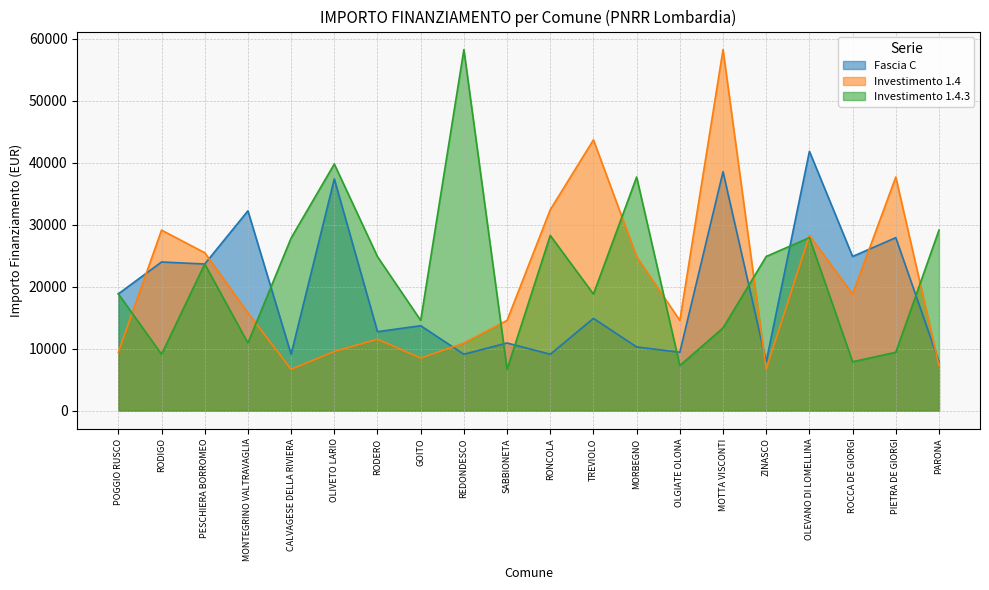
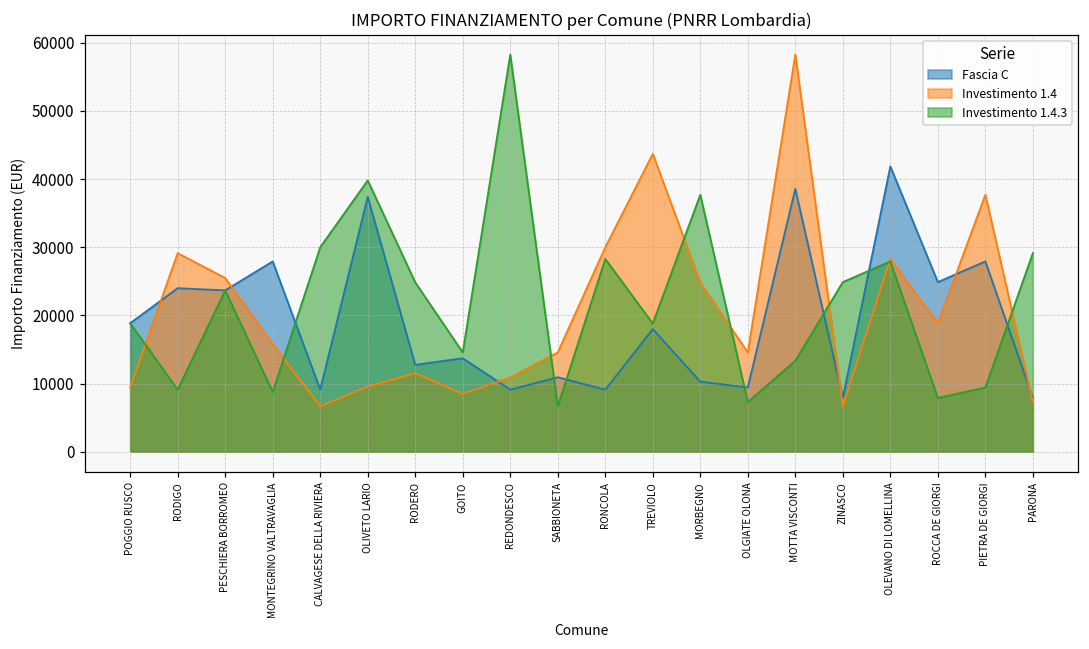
  {
    "Fascia C": {
      "RODIGO": 24000,
-     "MONTEGRINO VALTRAVAGLIA": 32000,
+     "MONTEGRINO VALTRAVAGLIA": 28000,
      "CALVAGESE DELLA RIVIERA": 9000,
      "OLIVETO LARIO": 37000,
      "RODERO": 13000,
      "GOITO": 14000,
      "REDONDESCO": 9000,
      "SABBIONETA": 11000,
      "RONCOLA": 9000,
-     "TREVIOLO": 15000,
+     "TREVIOLO": 18000,
      "MORBEGNO": 10000,
      "OLGIATE OLONA": 9000,
      "MOTTA VISCONTI": 39000,
      "ZINASCO": 8000,
      "OLEVANO DI LOMELLINA": 42000,
      "ROCCA DE GIORGI": 25000,
      "PIETRA DE GIORGI": 28000,
      "PARONA": 8000
    },
    "Investimento 1.4": {
      "POGGIO RUSCO": 9000,
      "RODIGO": 29000,
      "PESCHIERA BORROMEO": 25000,
      "MONTEGRINO VALTRAVAGLIA": 16000,
      "CALVAGESE DELLA RIVIERA": 7000,
      "OLIVETO LARIO": 10000,
      "RODERO": 12000,
      "GOITO": 8000,
      "REDONDESCO": 11000,
      "SABBIONETA": 15000,
-     "RONCOLA": 32000,
+     "RONCOLA": 30000,
      "TREVIOLO": 44000,
      "MORBEGNO": 25000,
      "OLGIATE OLONA": 15000,
      "MOTTA VISCONTI": 58000,
      "ZINASCO": 7000,
      "ROCCA DE GIORGI": 19000,
      "PIETRA DE GIORGI": 38000,
      "PARONA": 7000
    },
    "Investimento 1.4.3": {
      "RODIGO": 9000,
-     "MONTEGRINO VALTRAVAGLIA": 11000,
-     "CALVAGESE DELLA RIVIERA": 28000,
+     "MONTEGRINO VALTRAVAGLIA": 9000,
+     "CALVAGESE DELLA RIVIERA": 30000,
      "OLIVETO LARIO": 40000,
      "RODERO": 25000,
      "GOITO": 15000,
      "REDONDESCO": 58000,
      "SABBIONETA": 7000,
      "RONCOLA": 28000,
      "TREVIOLO": 19000,
      "MORBEGNO": 38000,
      "OLGIATE OLONA": 7000,
      "MOTTA VISCONTI": 13000,
      "ZINASCO": 25000,
      "ROCCA DE GIORGI": 8000,
      "PIETRA DE GIORGI": 9000,
      "PARONA": 29000
    }
  }
